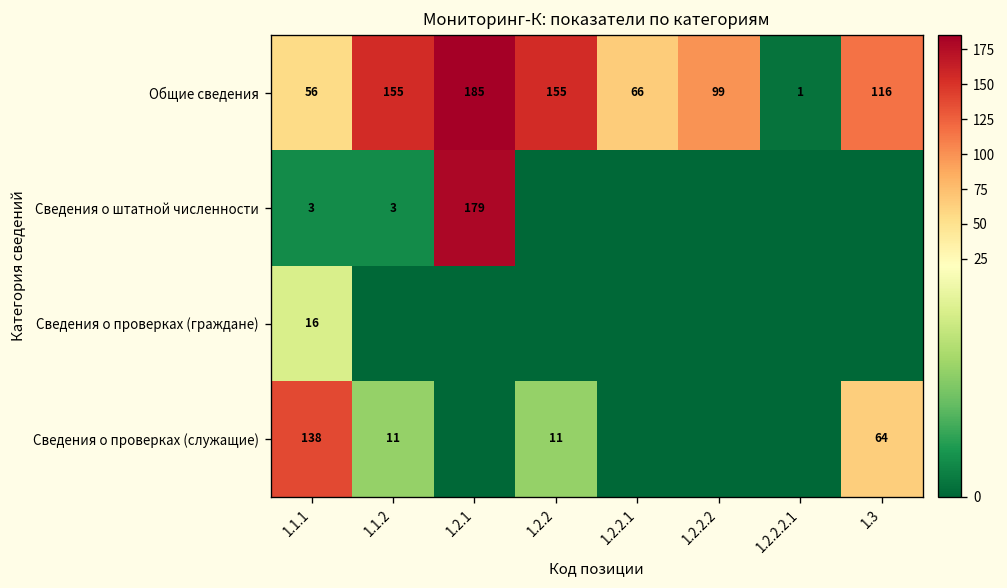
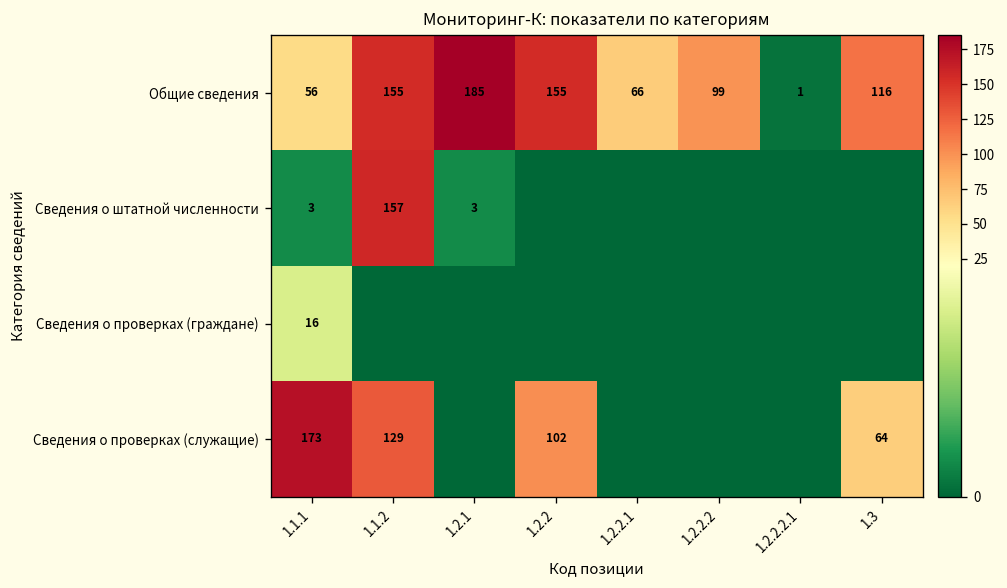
  {
    "Общие сведения": {
      "1.1.1": 56,
      "1.1.2": 155,
      "1.2.1": 185,
      "1.2.2": 155,
      "1.2.2.1": 66,
      "1.2.2.2": 99,
      "1.2.2.2.1": 1,
      "1.3": 116
    },
    "Сведения о штатной численности": {
      "1.1.1": 3,
-     "1.1.2": 3,
-     "1.2.1": 179
+     "1.1.2": 157,
+     "1.2.1": 3
    },
    "Сведения о проверках (граждане)": {
      "1.1.1": 16
    },
    "Сведения о проверках (служащие)": {
-     "1.1.1": 138,
-     "1.1.2": 11,
-     "1.2.2": 11,
+     "1.1.1": 173,
+     "1.1.2": 129,
+     "1.2.2": 102,
      "1.3": 64
    }
  }
